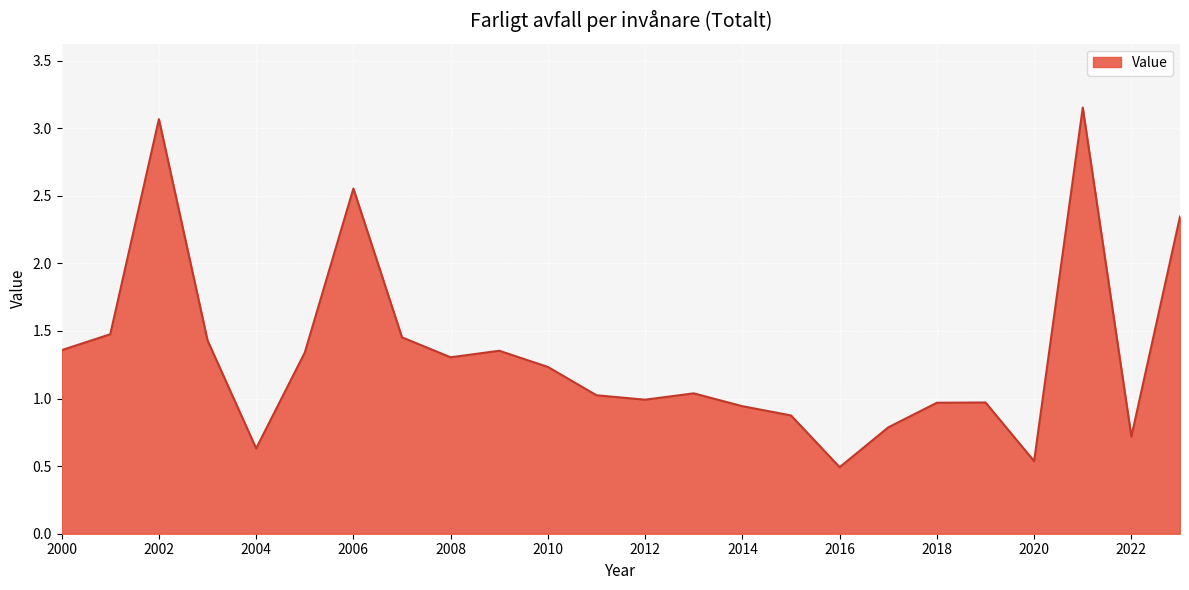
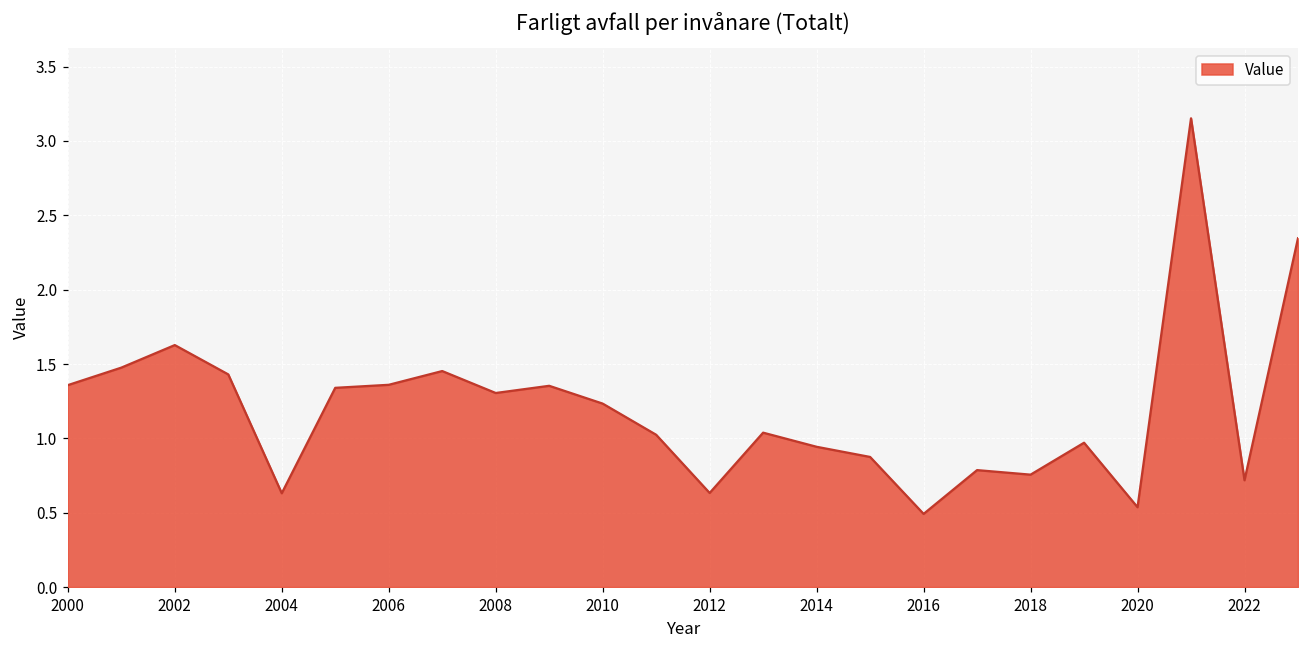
  {
    "2000": 1.36,
-   "2002": 3.07,
+   "2002": 1.63,
    "2004": 0.63,
-   "2006": 2.55,
+   "2006": 1.36,
    "2008": 1.31,
    "2010": 1.23,
-   "2012": 0.99,
+   "2012": 0.63,
    "2014": 0.94,
    "2016": 0.49,
-   "2018": 0.97,
+   "2018": 0.76,
    "2020": 0.54,
    "2022": 0.72
  }
